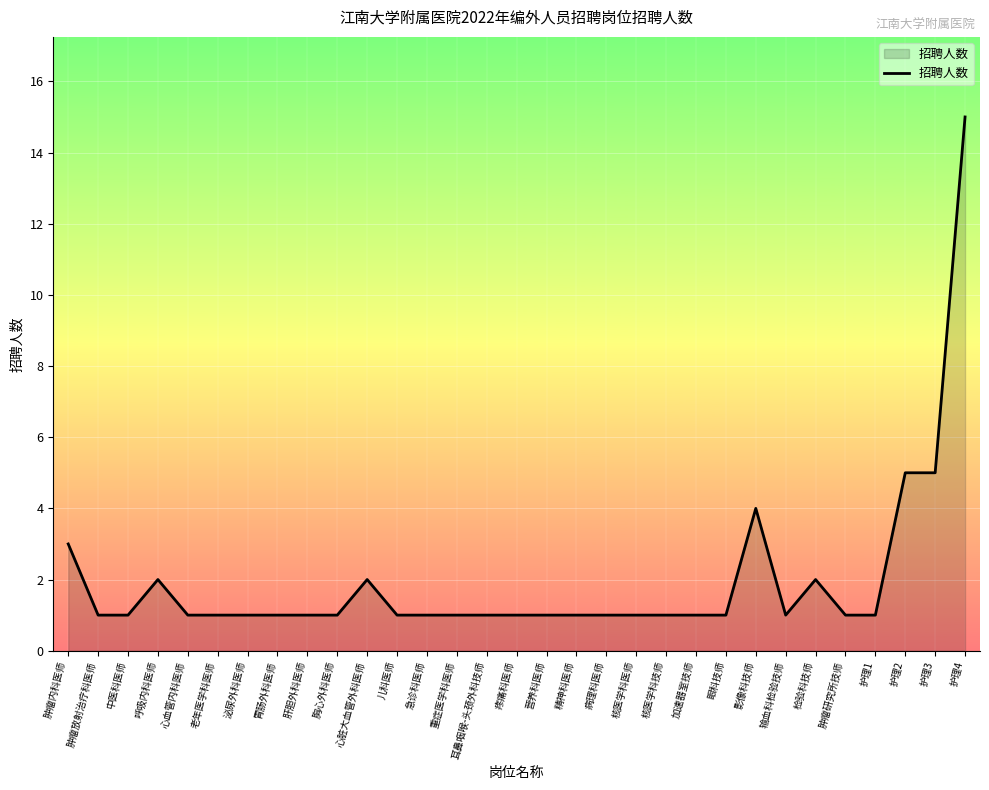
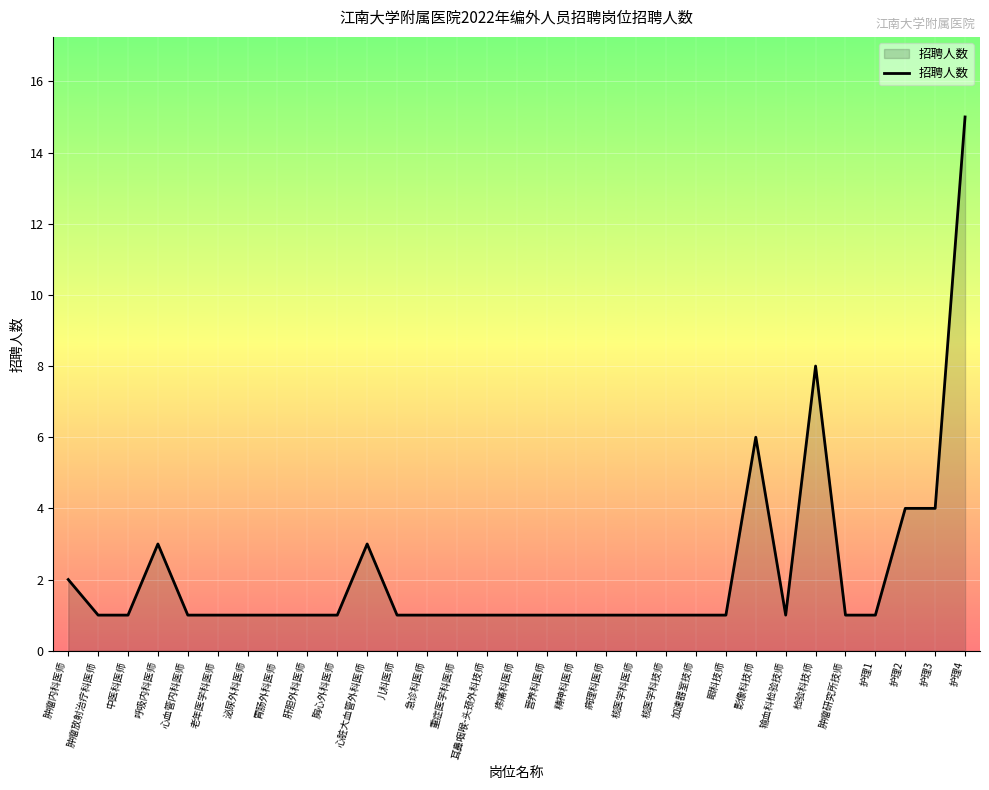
  {
-   "肿瘤内科医师": 3,
+   "肿瘤内科医师": 2,
    "肿瘤放射治疗科医师": 1,
    "中医科医师": 1,
-   "呼吸内科医师": 2,
+   "呼吸内科医师": 3,
    "心血管内科医师": 1,
    "老年医学科医师": 1,
    "泌尿外科医师": 1,
    "胃肠外科医师": 1,
    "肝胆外科医师": 1,
    "胸心外科医师": 1,
-   "心脏大血管外科医师": 2,
+   "心脏大血管外科医师": 3,
    "儿科医师": 1,
    "急诊科医师": 1,
    "重症医学科医师": 1,
    "耳鼻咽喉-头颈外科技师": 1,
    "疼痛科医师": 1,
    "营养科医师": 1,
    "精神科医师": 1,
    "病理科医师": 1,
    "核医学科医师": 1,
    "核医学科技师": 1,
    "加速器室技师": 1,
    "眼科技师": 1,
-   "影像科技师": 4,
+   "影像科技师": 6,
    "输血科检验技师": 1,
-   "检验科技师": 2,
+   "检验科技师": 8,
    "肿瘤研究所技师": 1,
    "护理1": 1,
-   "护理2": 5,
-   "护理3": 5,
+   "护理2": 4,
+   "护理3": 4,
    "护理4": 15
  }
